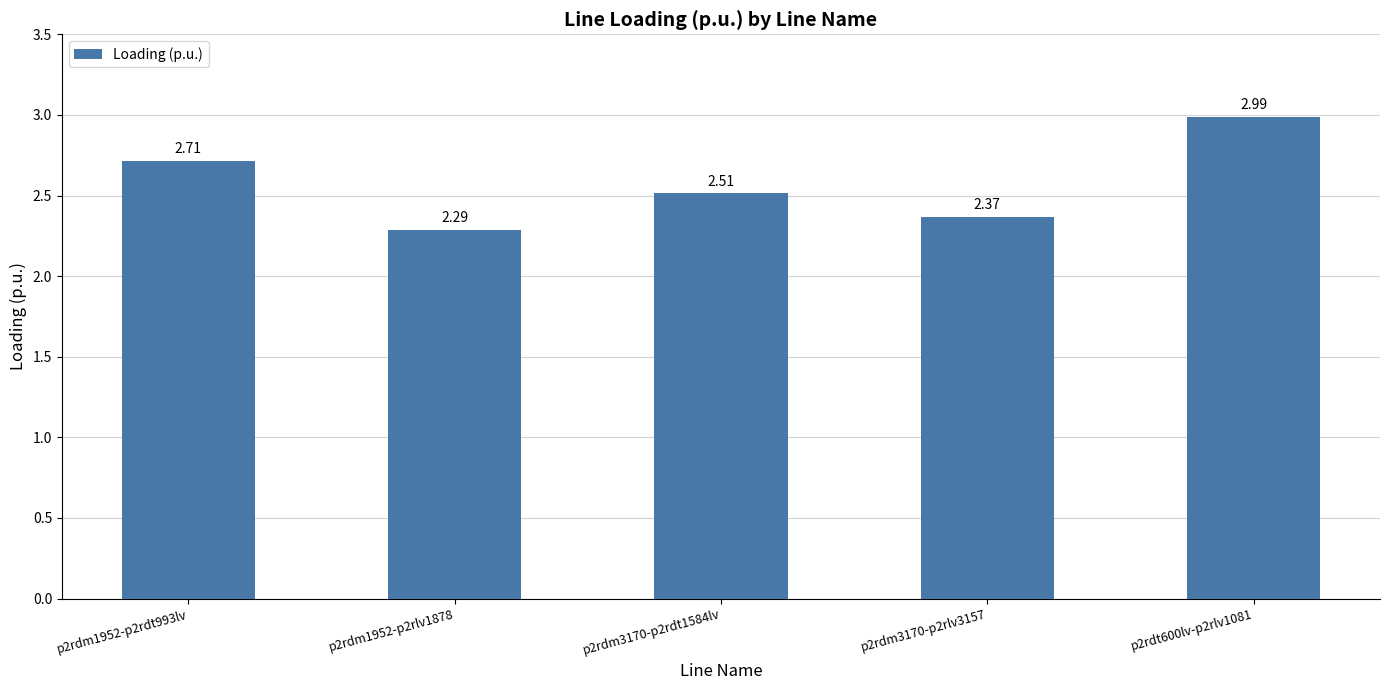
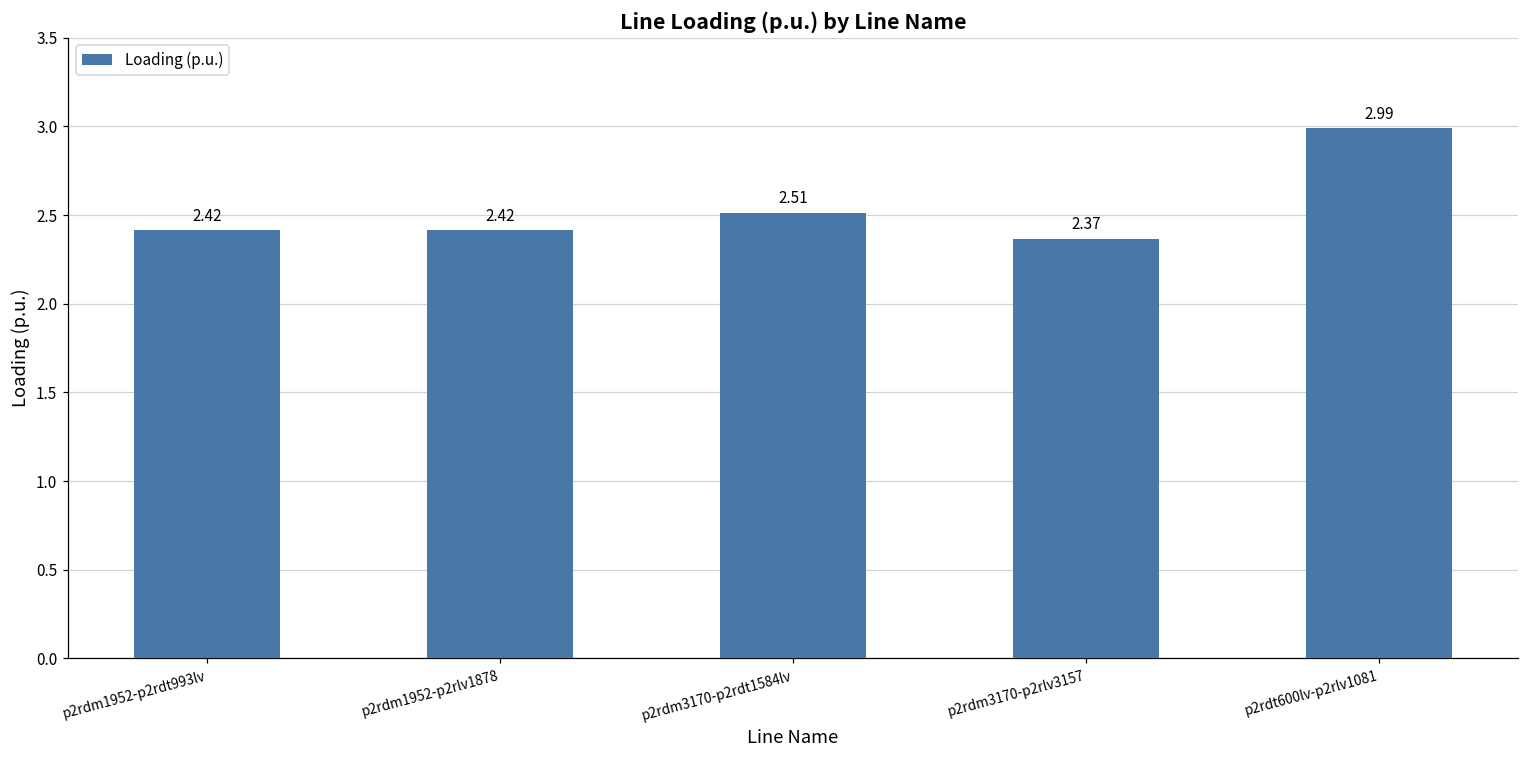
  {
-   "p2rdm1952-p2rdt993lv": 2.71,
-   "p2rdm1952-p2rlv1878": 2.29,
+   "p2rdm1952-p2rdt993lv": 2.42,
+   "p2rdm1952-p2rlv1878": 2.42,
    "p2rdm3170-p2rdt1584lv": 2.51,
    "p2rdm3170-p2rlv3157": 2.37,
    "p2rdt600lv-p2rlv1081": 2.99
  }
